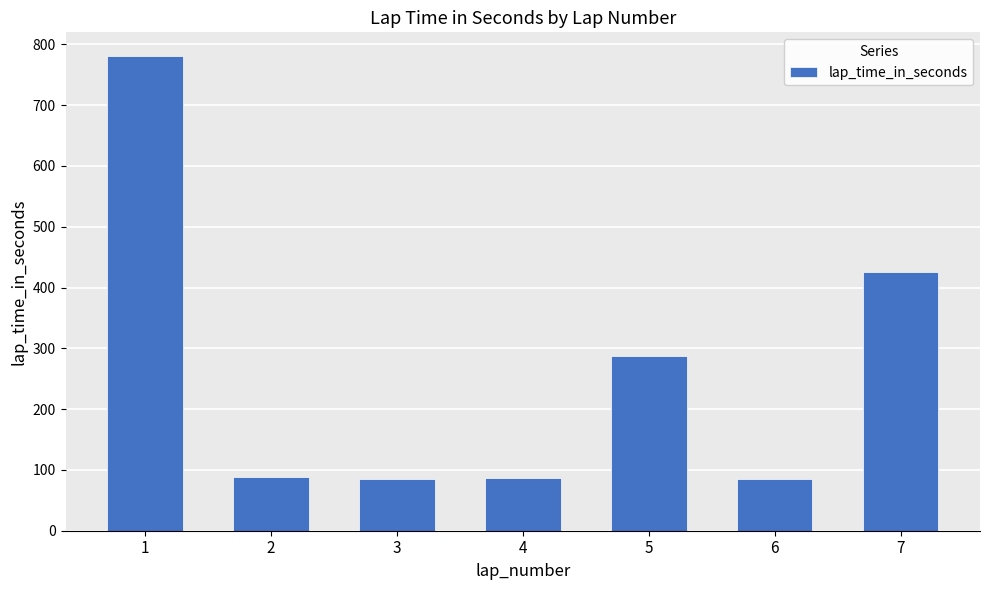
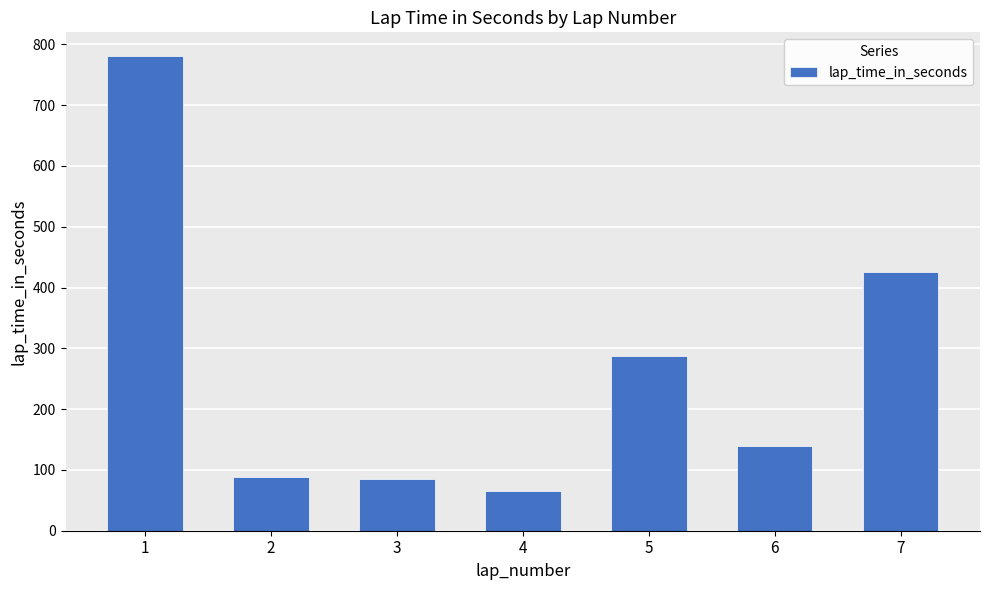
  {
    "1": 780,
    "2": 90,
    "3": 80,
-   "4": 90,
+   "4": 70,
    "5": 290,
-   "6": 90,
+   "6": 140,
    "7": 430
  }
